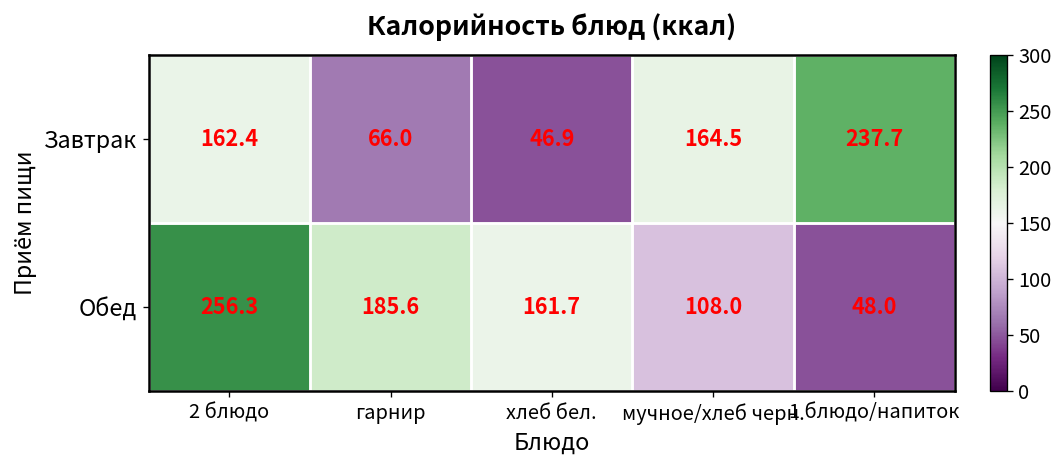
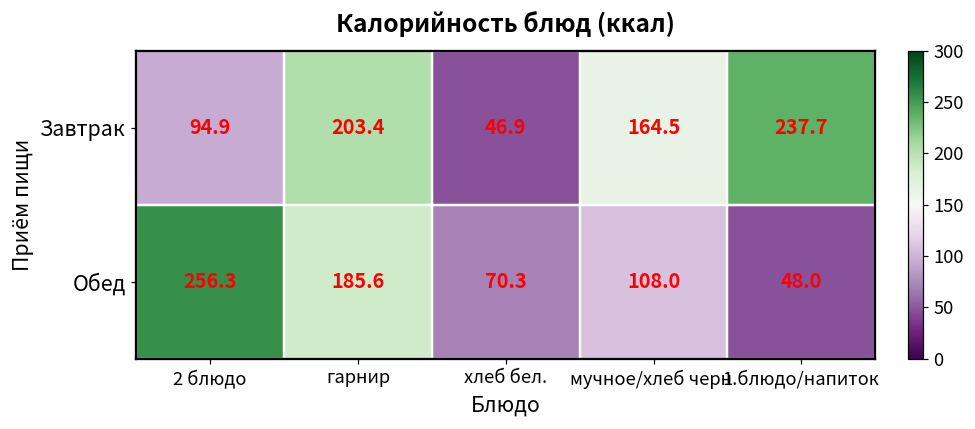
  {
    "Завтрак": {
-     "2 блюдо": 162.4,
-     "гарнир": 66.0,
+     "2 блюдо": 94.9,
+     "гарнир": 203.4,
      "хлеб бел.": 46.9,
      "мучное/хлеб черн.": 164.5,
      "1 блюдо/напиток": 237.7
    },
    "Обед": {
      "2 блюдо": 256.3,
      "гарнир": 185.6,
-     "хлеб бел.": 161.7,
+     "хлеб бел.": 70.3,
      "мучное/хлеб черн.": 108.0,
      "1 блюдо/напиток": 48.0
    }
  }
